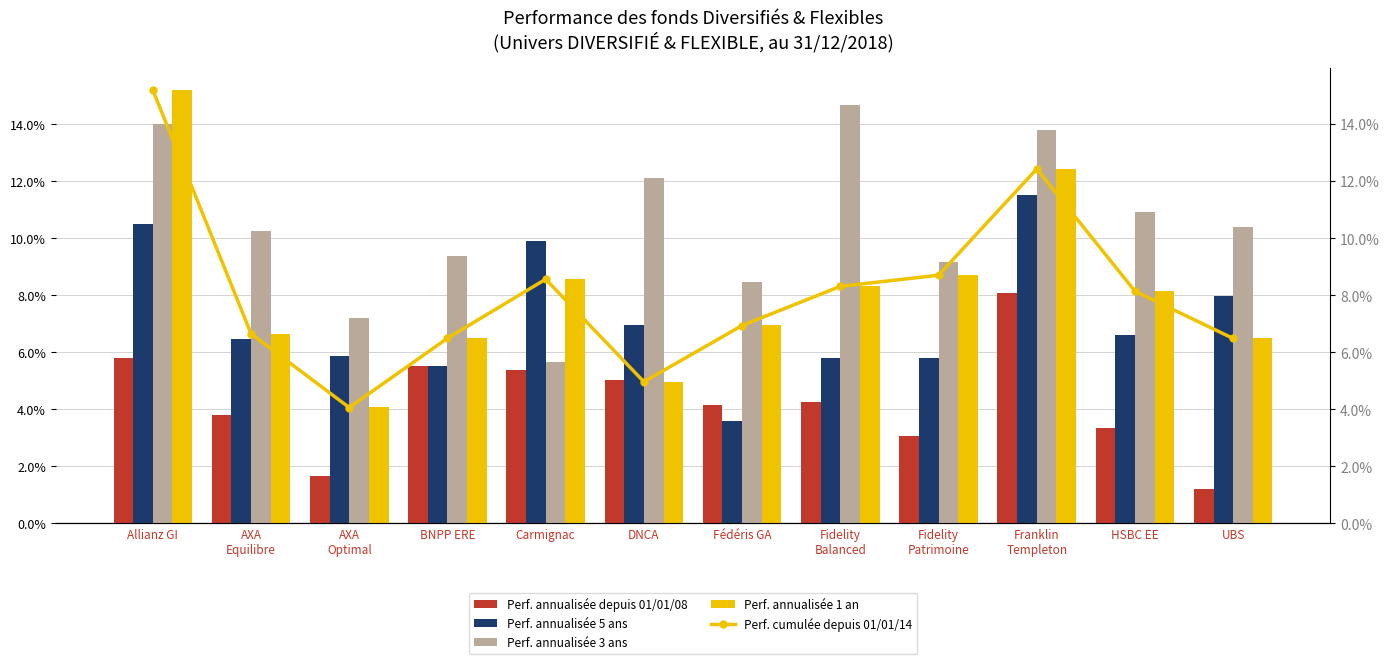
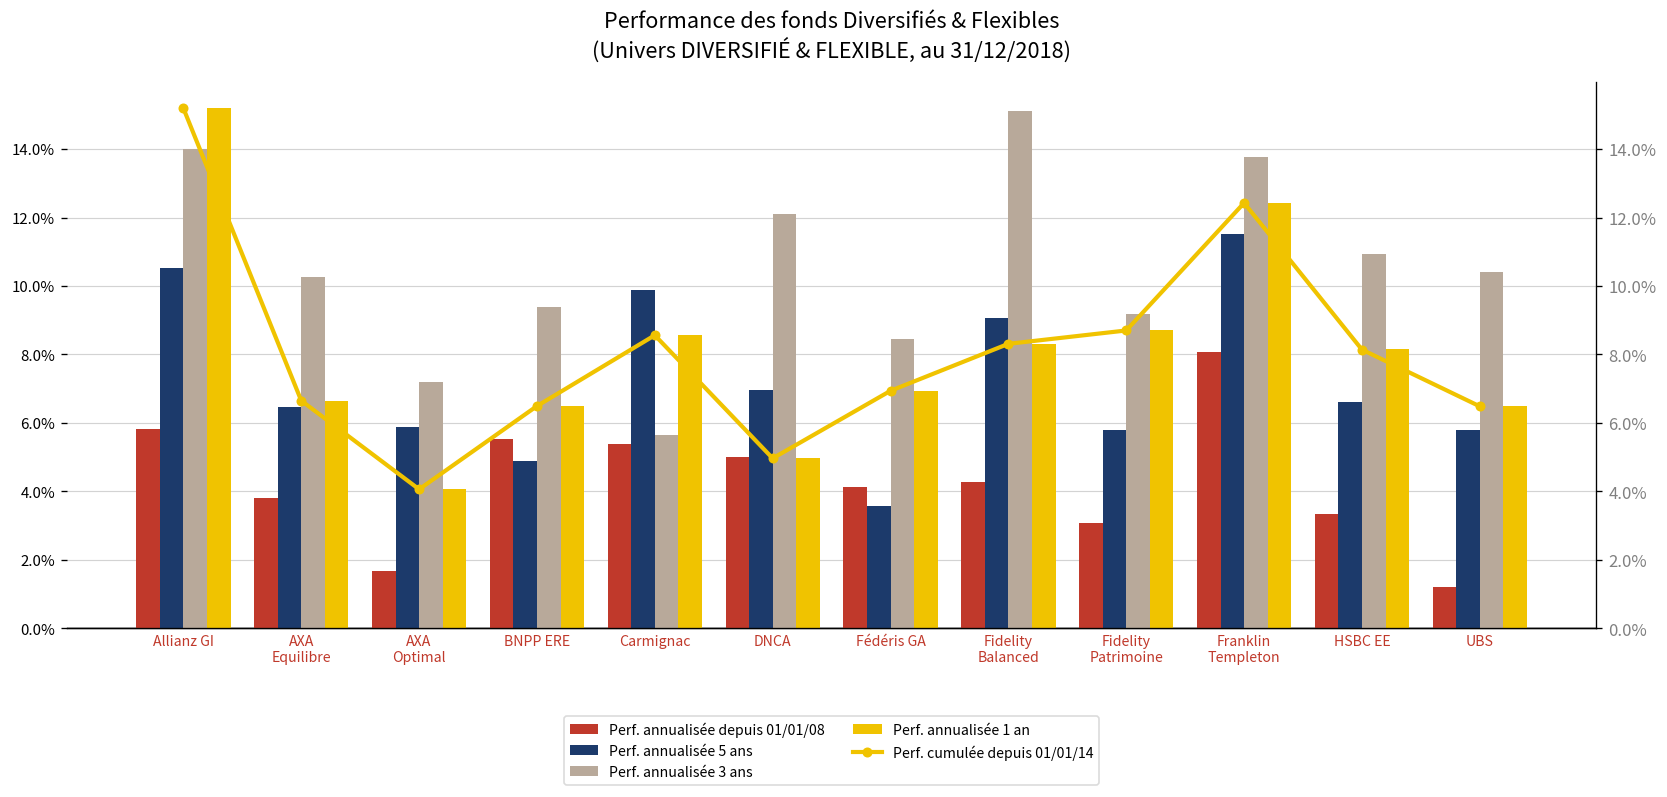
  {
    "Perf. annualisée depuis 01/01/08": {
      "Allianz GI": "5.8%",
      "AXA Equilibre": "3.8%",
      "AXA Optimal": "1.7%",
      "BNPP ERE": "5.5%",
      "Carmignac": "5.4%",
      "DNCA": "5.0%",
      "Fédéris GA": "4.1%",
      "Fidelity Balanced": "4.3%",
      "Fidelity Patrimoine": "3.1%",
      "Franklin Templeton": "8.1%",
      "HSBC EE": "3.4%",
      "UBS": "1.2%"
    },
    "Perf. annualisée 5 ans": {
      "Allianz GI": "10.5%",
      "AXA Equilibre": "6.5%",
      "AXA Optimal": "5.9%",
-     "BNPP ERE": "5.5%",
+     "BNPP ERE": "4.9%",
      "Carmignac": "9.9%",
      "DNCA": "7.0%",
      "Fédéris GA": "3.6%",
-     "Fidelity Balanced": "5.8%",
+     "Fidelity Balanced": "9.1%",
      "Fidelity Patrimoine": "5.8%",
      "Franklin Templeton": "11.5%",
      "HSBC EE": "6.6%",
-     "UBS": "8.0%"
+     "UBS": "5.8%"
    },
    "Perf. annualisée 3 ans": {
      "Allianz GI": "14.0%",
      "AXA Equilibre": "10.3%",
      "AXA Optimal": "7.2%",
      "BNPP ERE": "9.4%",
      "Carmignac": "5.6%",
      "DNCA": "12.1%",
      "Fédéris GA": "8.5%",
-     "Fidelity Balanced": "14.7%",
+     "Fidelity Balanced": "15.1%",
      "Fidelity Patrimoine": "9.2%",
      "Franklin Templeton": "13.8%",
      "HSBC EE": "10.9%",
      "UBS": "10.4%"
    }
  }
